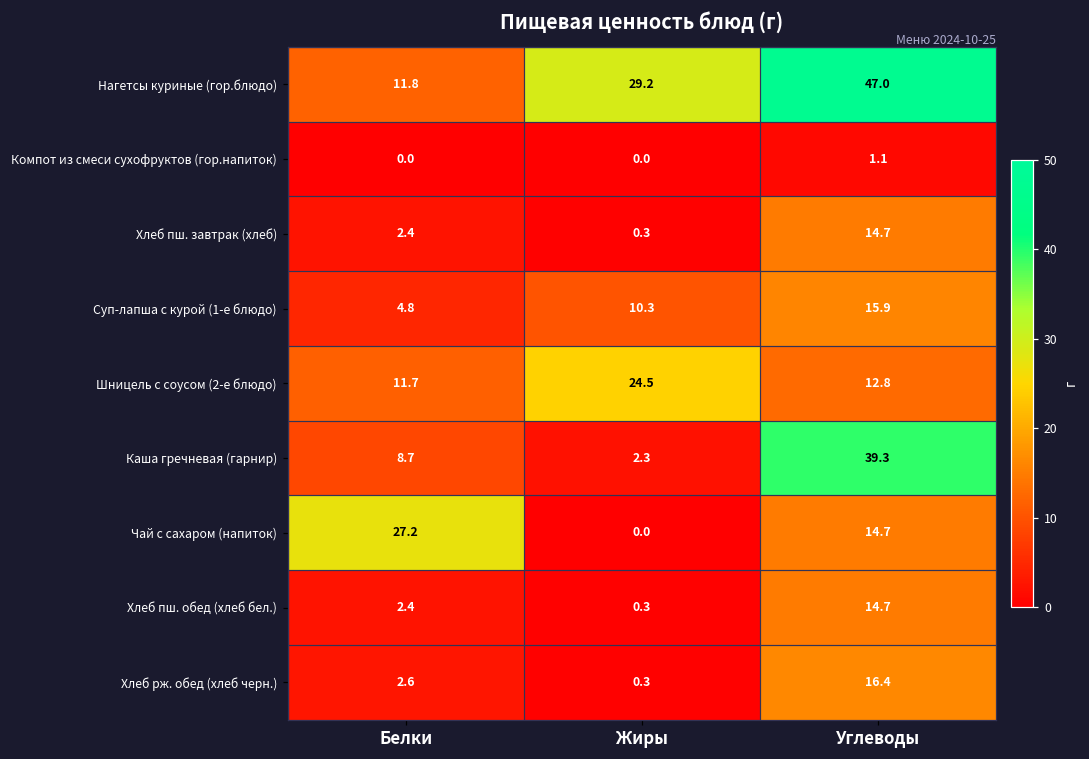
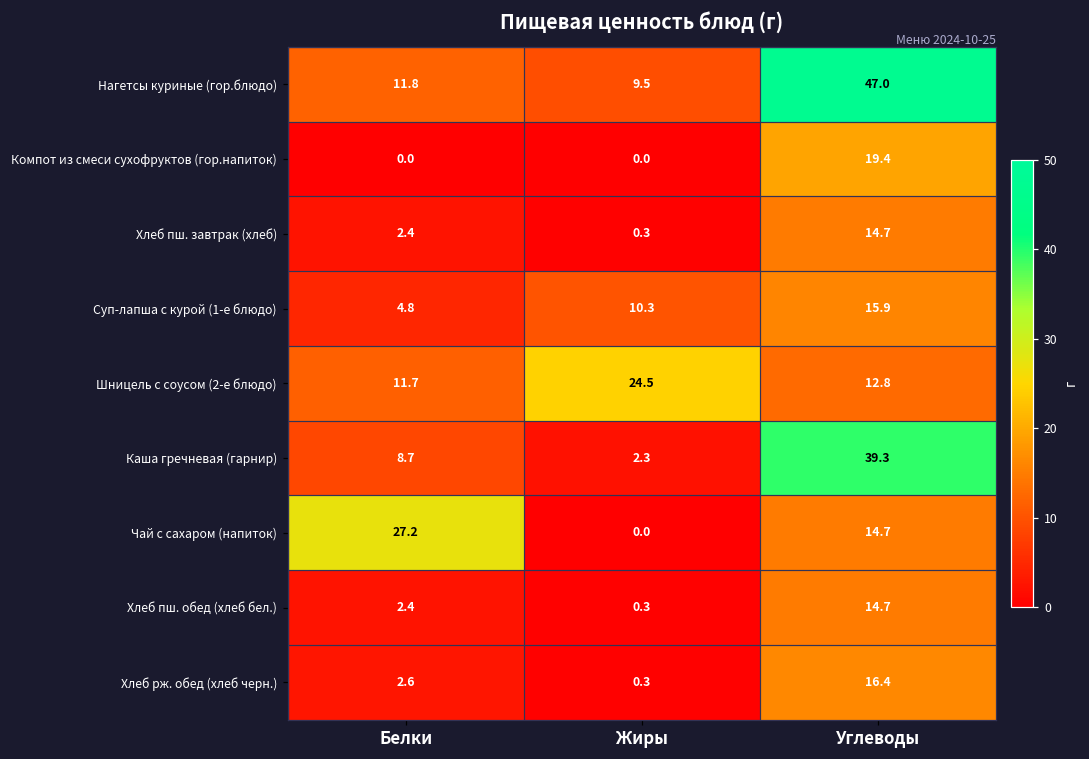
  {
    "Нагетсы куриные (гор.блюдо)": {
      "Белки": 11.8,
-     "Жиры": 29.2,
+     "Жиры": 9.5,
      "Углеводы": 47.0
    },
    "Компот из смеси сухофруктов (гор.напиток)": {
      "Белки": 0.0,
      "Жиры": 0.0,
-     "Углеводы": 1.1
+     "Углеводы": 19.4
    },
    "Хлеб пш. завтрак (хлеб)": {
      "Белки": 2.4,
      "Жиры": 0.3,
      "Углеводы": 14.7
    },
    "Суп-лапша с курой (1-е блюдо)": {
      "Белки": 4.8,
      "Жиры": 10.3,
      "Углеводы": 15.9
    },
    "Шницель с соусом (2-е блюдо)": {
      "Белки": 11.7,
      "Жиры": 24.5,
      "Углеводы": 12.8
    },
    "Каша гречневая (гарнир)": {
      "Белки": 8.7,
      "Жиры": 2.3,
      "Углеводы": 39.3
    },
    "Чай с сахаром (напиток)": {
      "Белки": 27.2,
      "Жиры": 0.0,
      "Углеводы": 14.7
    },
    "Хлеб пш. обед (хлеб бел.)": {
      "Белки": 2.4,
      "Жиры": 0.3,
      "Углеводы": 14.7
    },
    "Хлеб рж. обед (хлеб черн.)": {
      "Белки": 2.6,
      "Жиры": 0.3,
      "Углеводы": 16.4
    }
  }
